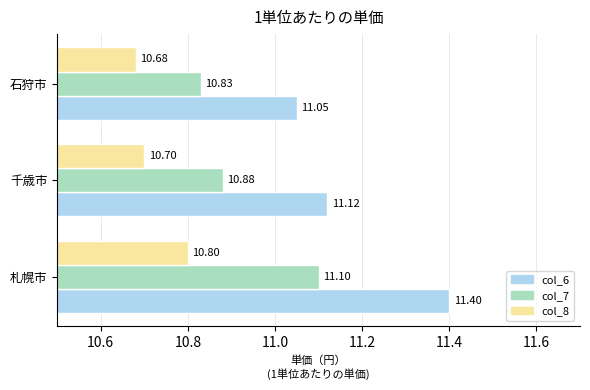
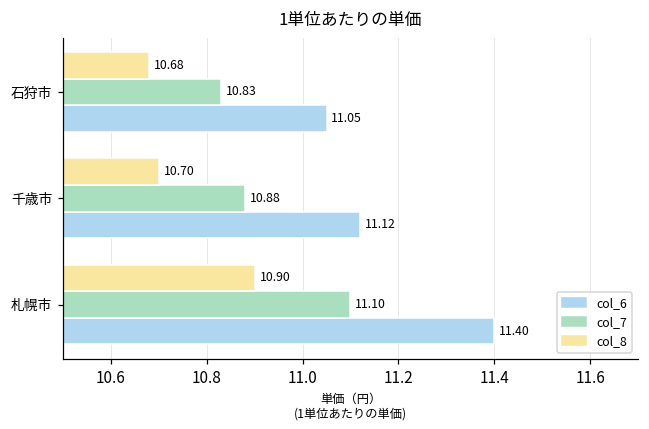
  {
    "col_8": {
      "石狩市": 10.68,
      "千歳市": 10.70,
-     "札幌市": 10.80
+     "札幌市": 10.90
    }
  }
